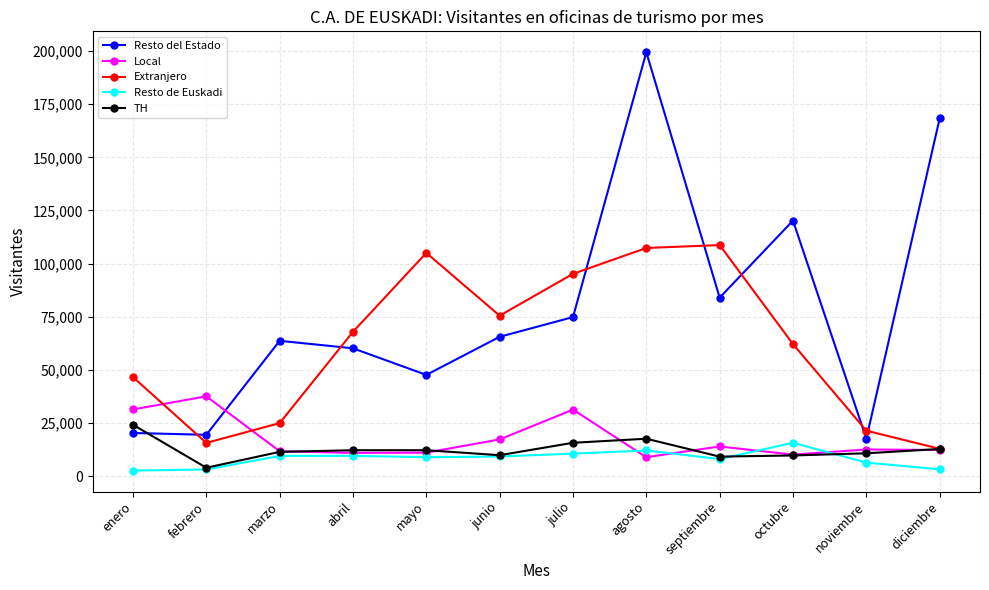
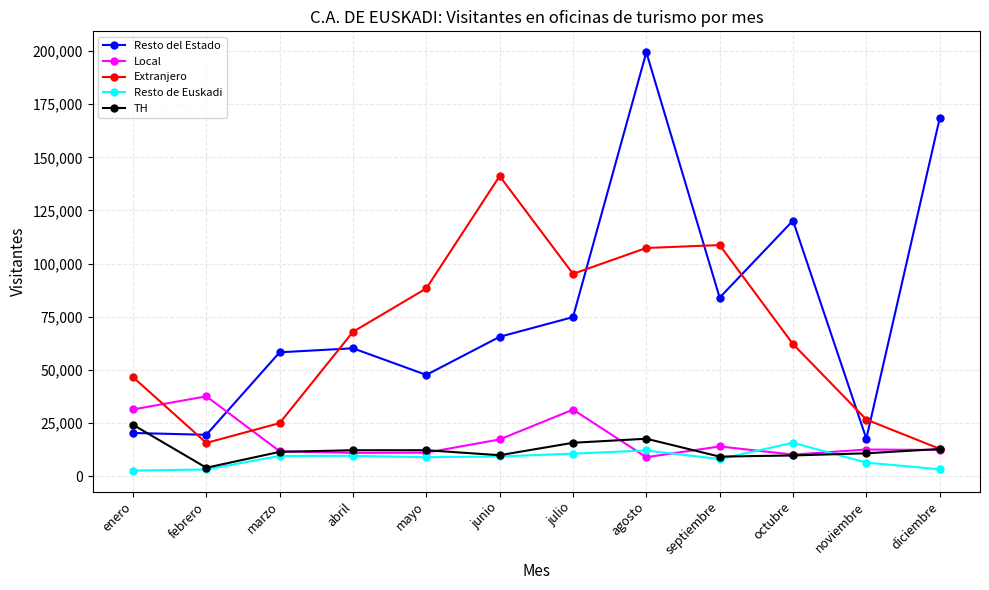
  {
    "Resto del Estado": {
      "enero": "20,000",
      "febrero": "19,000",
-     "marzo": "64,000",
+     "marzo": "58,000",
      "abril": "60,000",
      "mayo": "48,000",
      "junio": "66,000",
      "julio": "75,000",
      "agosto": "199,000",
      "septiembre": "84,000",
      "octubre": "120,000",
      "noviembre": "18,000",
      "diciembre": "168,000"
    },
    "Local": {
      "enero": "31,000",
      "febrero": "38,000",
      "abril": "11,000",
      "junio": "17,000",
      "julio": "31,000",
      "agosto": "9,000",
      "septiembre": "14,000",
      "noviembre": "13,000"
    },
    "Extranjero": {
      "enero": "47,000",
      "febrero": "16,000",
      "marzo": "25,000",
      "abril": "68,000",
-     "mayo": "105,000",
-     "junio": "75,000",
+     "mayo": "88,000",
+     "junio": "141,000",
      "julio": "95,000",
      "agosto": "107,000",
      "septiembre": "109,000",
      "octubre": "62,000",
-     "noviembre": "21,000"
+     "noviembre": "27,000"
    },
    "Resto de Euskadi": {
      "enero": "3,000",
      "marzo": "10,000",
      "abril": "10,000",
      "mayo": "9,000",
      "julio": "11,000",
      "agosto": "12,000",
      "octubre": "16,000",
      "noviembre": "6,000",
      "diciembre": "3,000"
    },
    "TH": {
      "enero": "24,000",
      "abril": "12,000",
      "julio": "16,000",
      "agosto": "18,000",
      "noviembre": "11,000"
    }
  }
